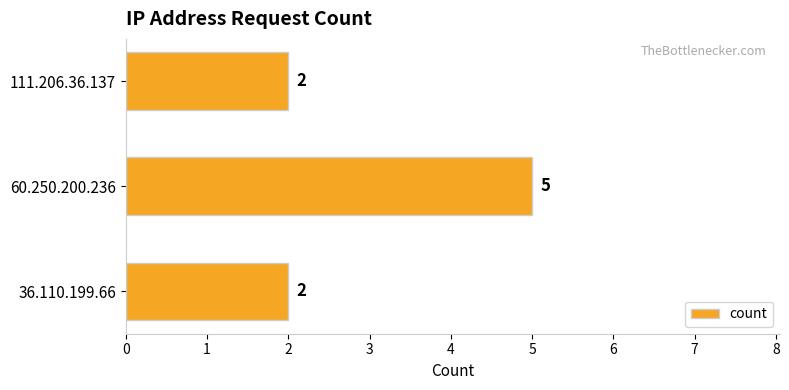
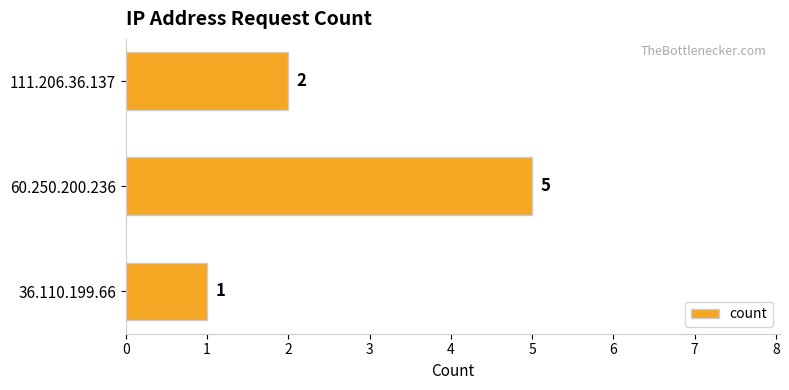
  {
    "111.206.36.137": 2,
    "60.250.200.236": 5,
-   "36.110.199.66": 2
+   "36.110.199.66": 1
  }
